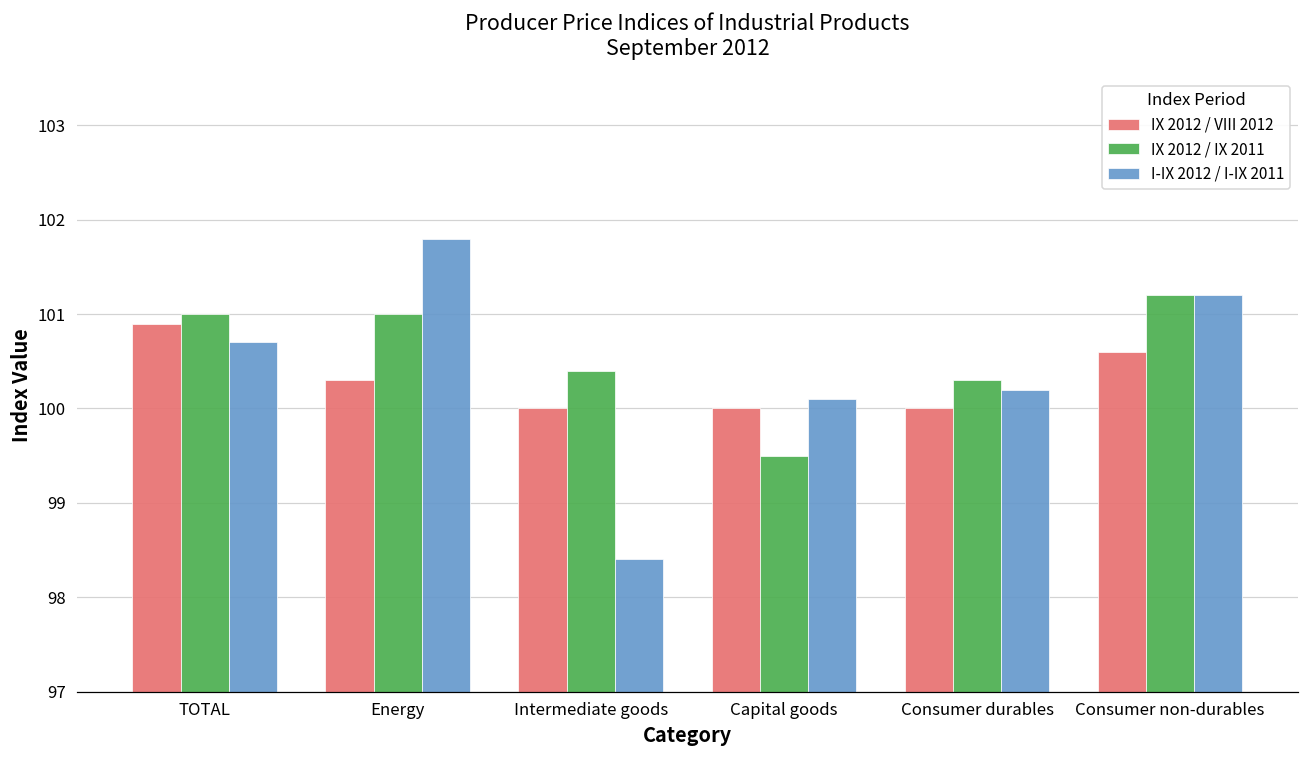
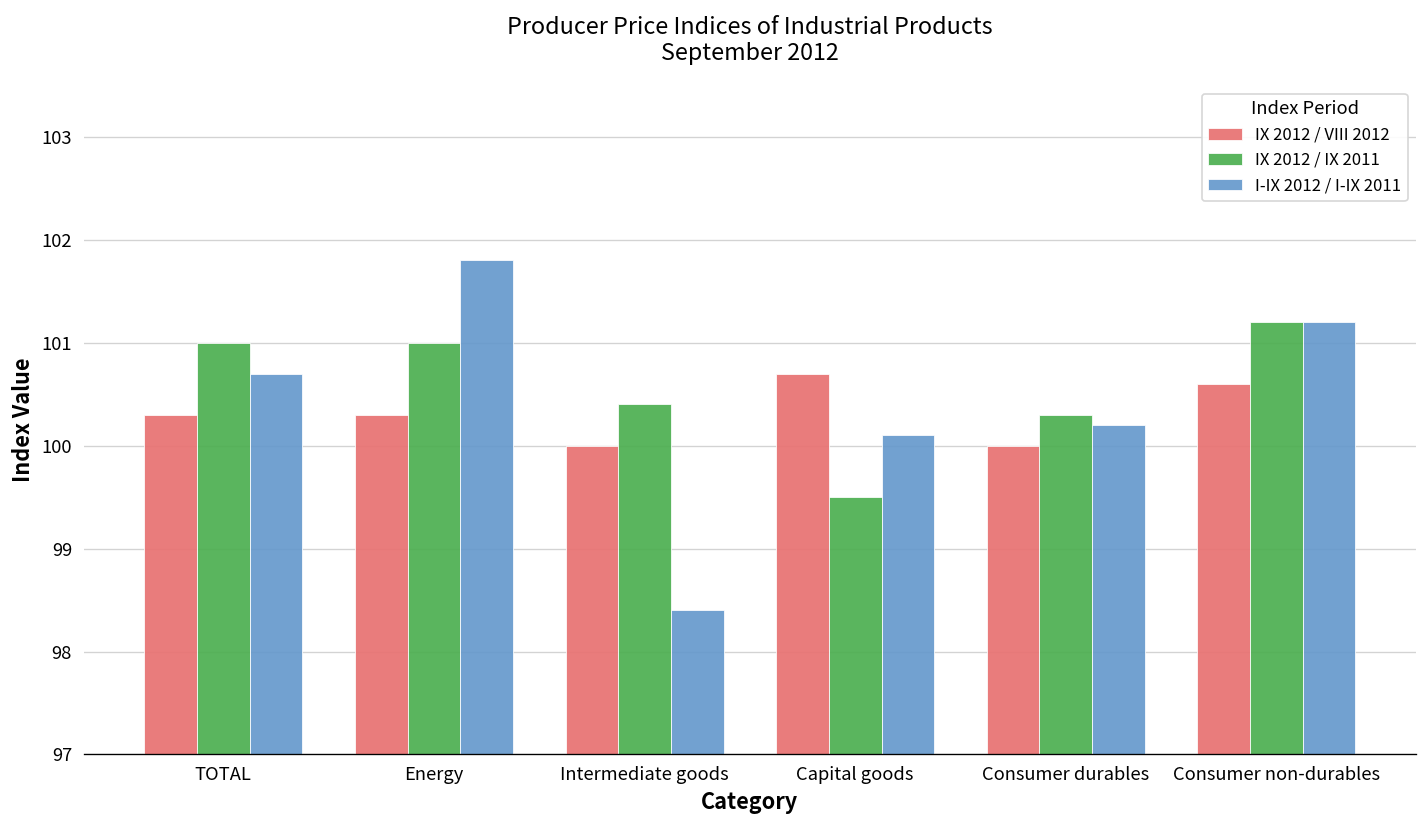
  {
    "IX 2012 / VIII 2012": {
-     "TOTAL": 100.9,
+     "TOTAL": 100.3,
      "Energy": 100.3,
      "Intermediate goods": 100.0,
-     "Capital goods": 100.0,
+     "Capital goods": 100.7,
      "Consumer durables": 100.0,
      "Consumer non-durables": 100.6
    },
    "IX 2012 / IX 2011": {
      "TOTAL": 101.0,
      "Energy": 101.0,
      "Intermediate goods": 100.4,
      "Capital goods": 99.5,
      "Consumer durables": 100.3,
      "Consumer non-durables": 101.2
    },
    "I-IX 2012 / I-IX 2011": {
      "TOTAL": 100.7,
      "Energy": 101.8,
      "Intermediate goods": 98.4,
      "Capital goods": 100.1,
      "Consumer durables": 100.2,
      "Consumer non-durables": 101.2
    }
  }
